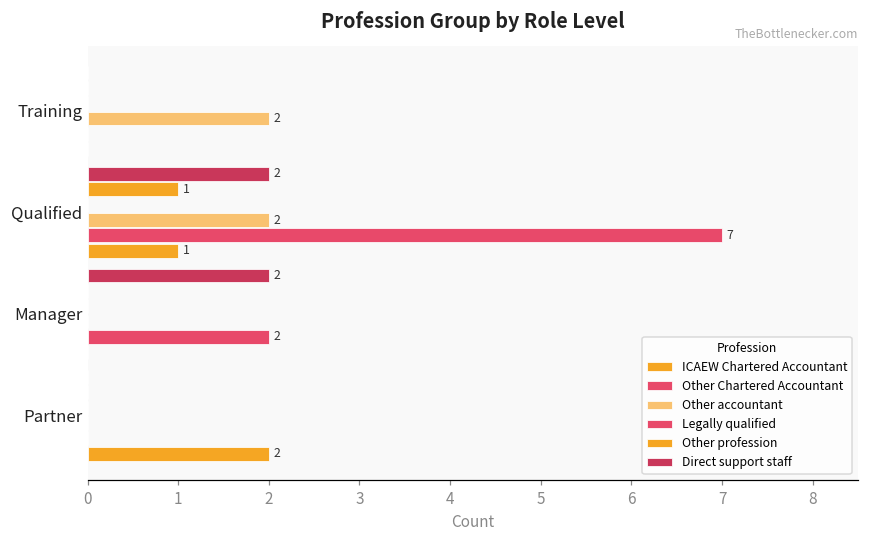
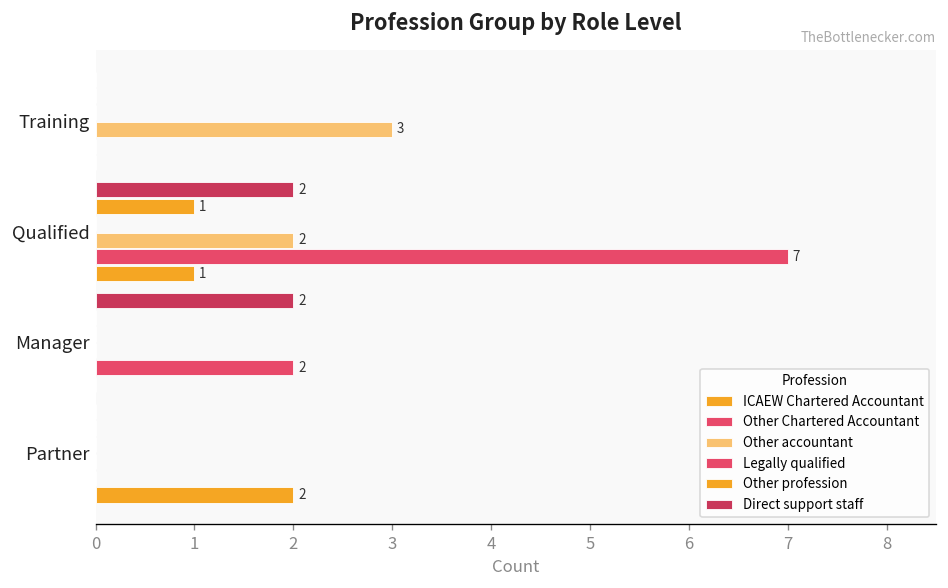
  {
    "Other accountant": {
-     "Training": 2,
+     "Training": 3,
      "Qualified": 2
    }
  }
